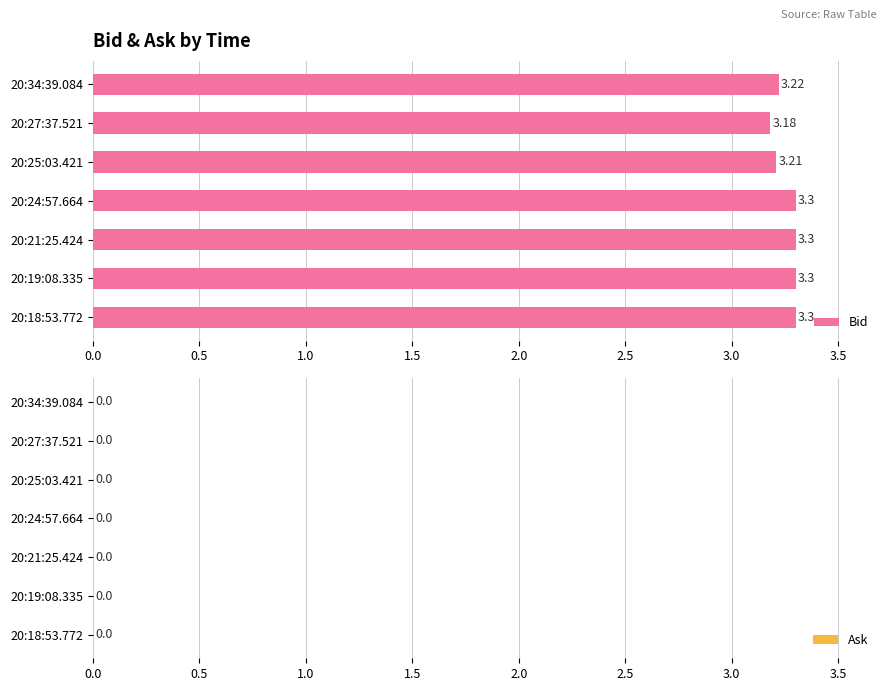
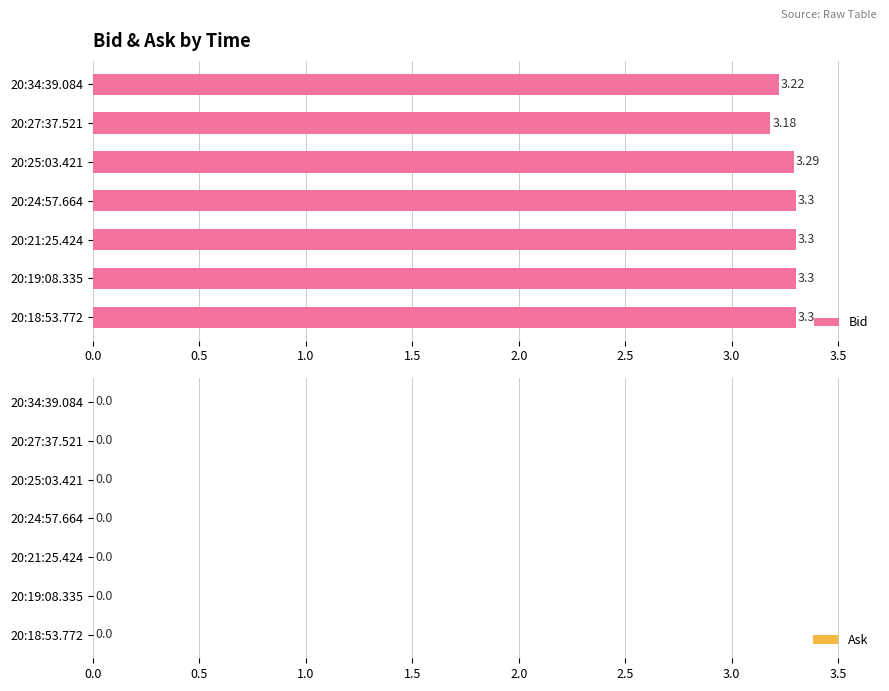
  {
    "Bid & Ask by Time": {
      "20:34:39.084": 3.22,
      "20:27:37.521": 3.18,
-     "20:25:03.421": 3.21,
+     "20:25:03.421": 3.29,
      "20:24:57.664": 3.3,
      "20:21:25.424": 3.3,
      "20:19:08.335": 3.3,
      "20:18:53.772": 3.3
    }
  }
